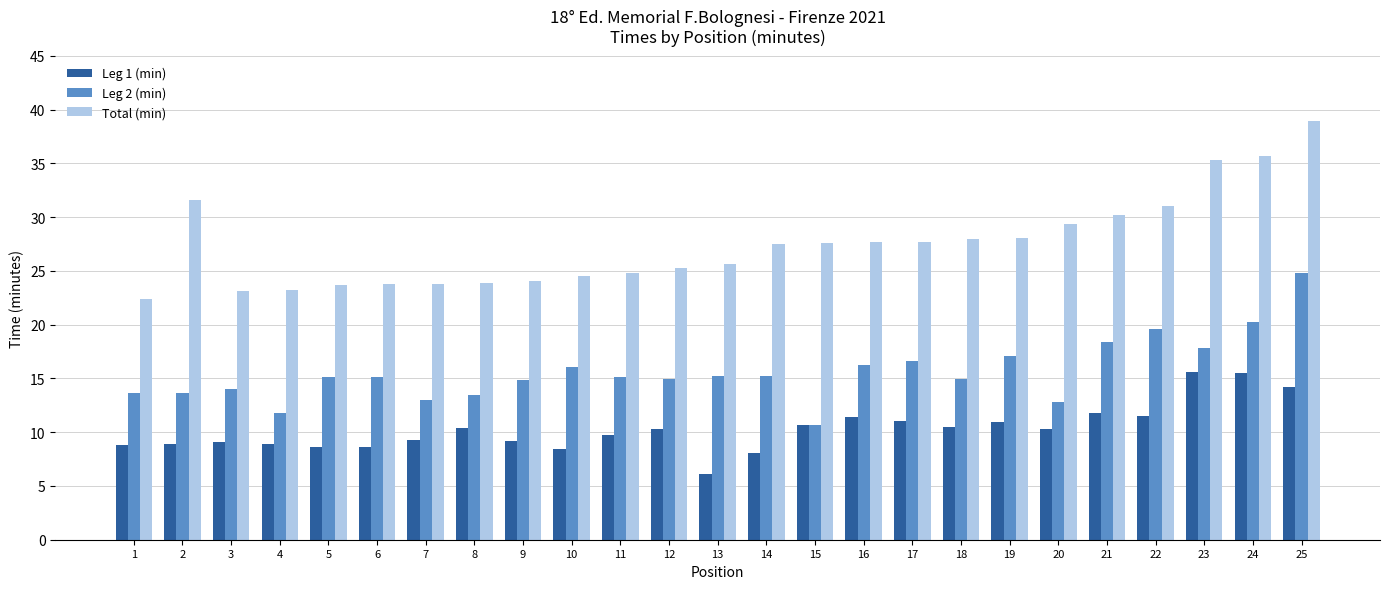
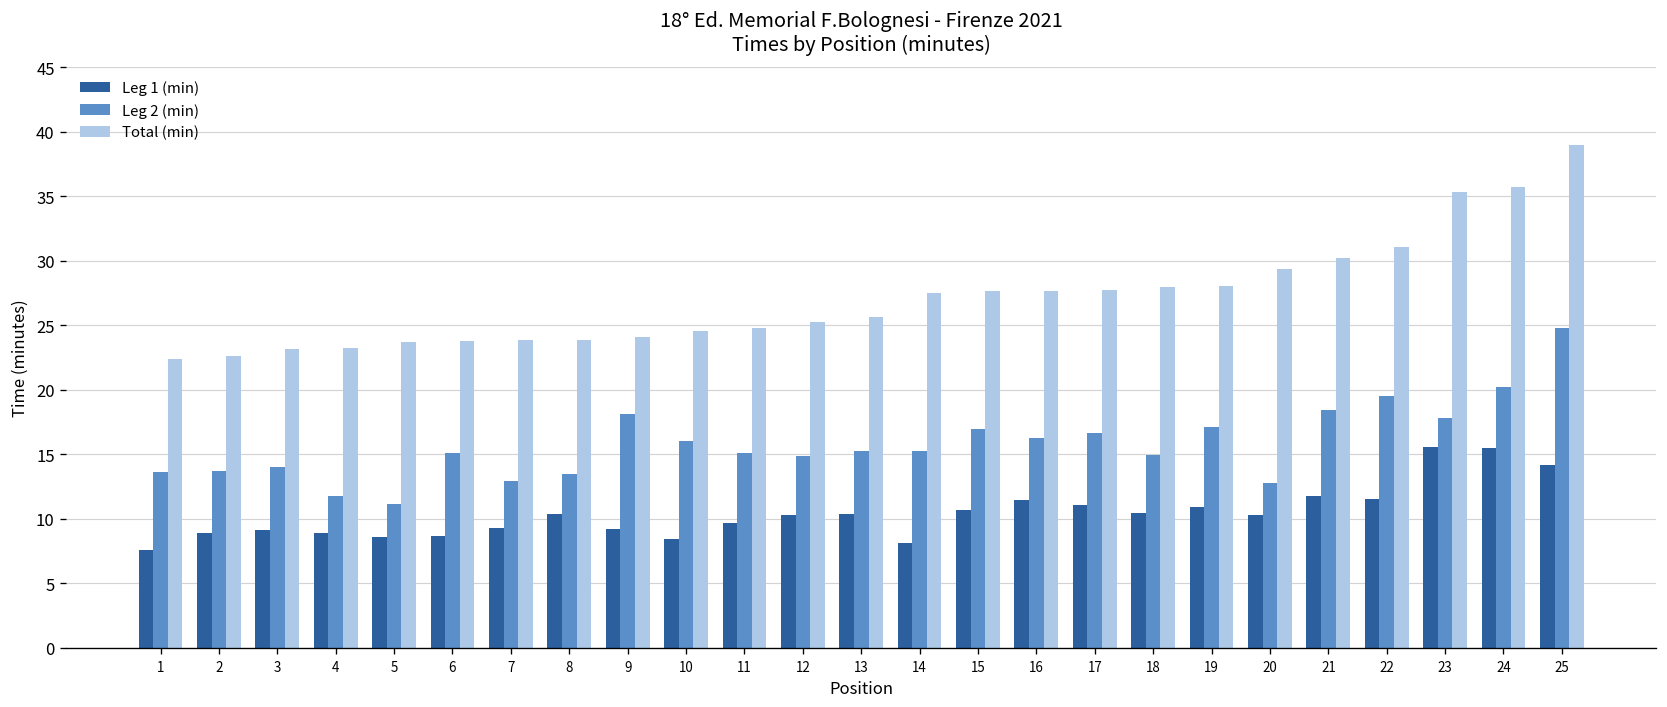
  {
    "Leg 1 (min)": {
-     "1": 8.8,
+     "1": 7.6,
      "2": 8.9,
      "3": 9.1,
      "4": 8.9,
      "5": 8.6,
      "6": 8.7,
      "7": 9.3,
      "8": 10.4,
      "9": 9.2,
      "10": 8.5,
      "11": 9.7,
      "12": 10.3,
-     "13": 6.1,
+     "13": 10.4,
      "14": 8.1,
      "15": 10.7,
      "16": 11.4,
      "17": 11.1,
      "18": 10.5,
      "19": 11.0,
      "20": 10.3,
      "21": 11.8,
      "22": 11.5,
      "23": 15.6,
      "24": 15.5,
      "25": 14.2
    },
    "Leg 2 (min)": {
      "1": 13.6,
      "2": 13.7,
      "3": 14.0,
      "4": 11.8,
-     "5": 15.1,
+     "5": 11.1,
      "6": 15.1,
      "7": 13.0,
      "8": 13.5,
-     "9": 14.9,
+     "9": 18.1,
      "10": 16.1,
      "11": 15.1,
      "12": 14.9,
      "13": 15.3,
      "14": 15.2,
-     "15": 10.6,
+     "15": 17.0,
      "16": 16.3,
      "17": 16.7,
      "18": 14.9,
      "19": 17.1,
      "20": 12.8,
      "21": 18.4,
      "22": 19.6,
      "23": 17.8,
      "24": 20.2,
      "25": 24.8
    },
    "Total (min)": {
      "1": 22.4,
-     "2": 31.6,
+     "2": 22.6,
      "3": 23.1,
      "4": 23.2,
      "5": 23.7,
      "6": 23.8,
      "7": 23.8,
      "8": 23.8,
      "9": 24.1,
      "10": 24.5,
      "11": 24.8,
      "12": 25.2,
      "13": 25.7,
      "14": 27.5,
      "15": 27.6,
      "16": 27.7,
      "17": 27.7,
      "18": 27.9,
      "19": 28.0,
      "20": 29.3,
      "21": 30.2,
      "22": 31.1,
      "23": 35.3,
      "24": 35.7,
      "25": 38.9
    }
  }
